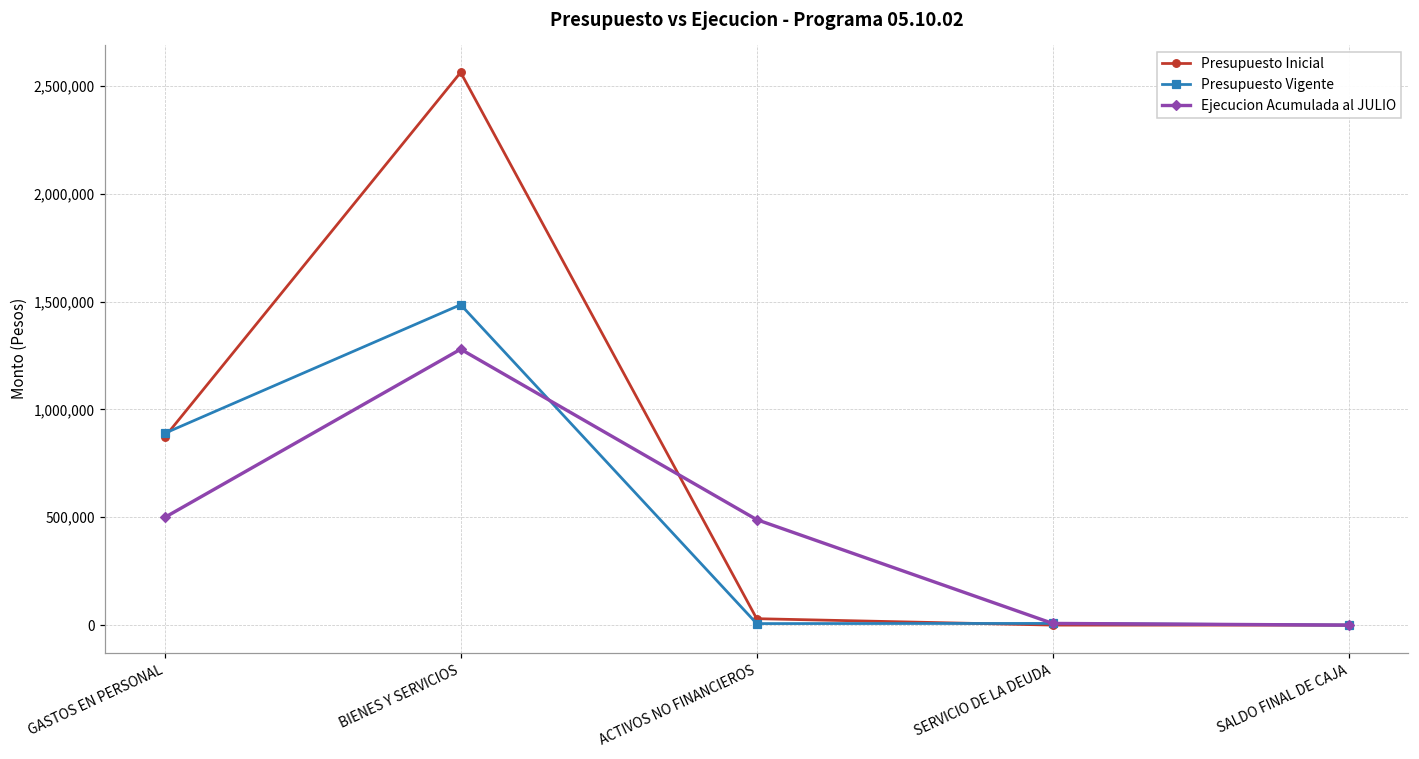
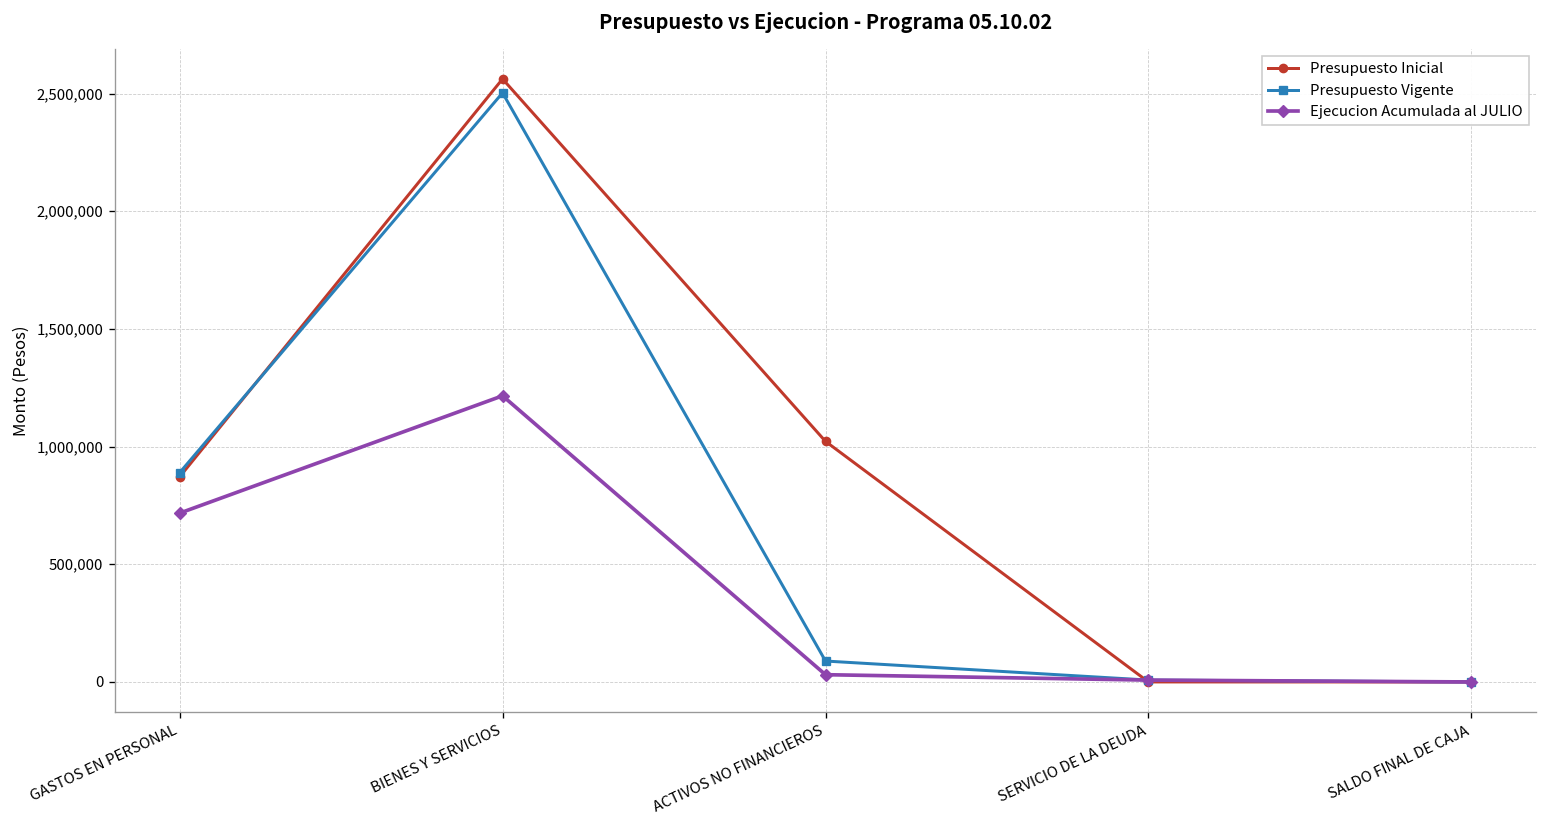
  {
    "Presupuesto Inicial": {
      "GASTOS EN PERSONAL": "870,000",
      "BIENES Y SERVICIOS": "2,560,000",
-     "ACTIVOS NO FINANCIEROS": "30,000"
+     "ACTIVOS NO FINANCIEROS": "1,020,000"
    },
    "Presupuesto Vigente": {
      "GASTOS EN PERSONAL": "890,000",
-     "BIENES Y SERVICIOS": "1,490,000",
-     "ACTIVOS NO FINANCIEROS": "10,000"
+     "BIENES Y SERVICIOS": "2,500,000",
+     "ACTIVOS NO FINANCIEROS": "90,000"
    },
    "Ejecucion Acumulada al JULIO": {
-     "GASTOS EN PERSONAL": "500,000",
-     "BIENES Y SERVICIOS": "1,280,000",
-     "ACTIVOS NO FINANCIEROS": "490,000"
+     "GASTOS EN PERSONAL": "720,000",
+     "BIENES Y SERVICIOS": "1,220,000",
+     "ACTIVOS NO FINANCIEROS": "30,000"
    }
  }
